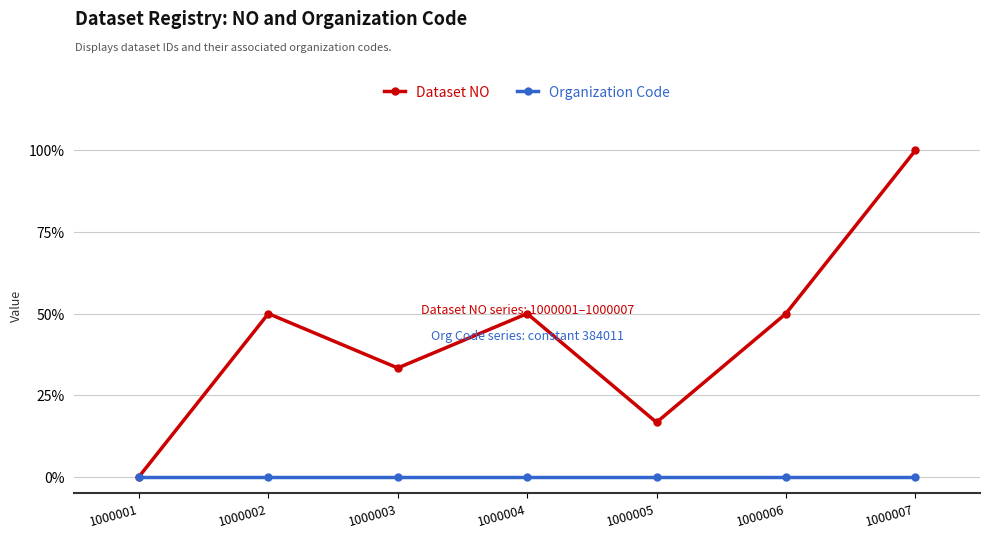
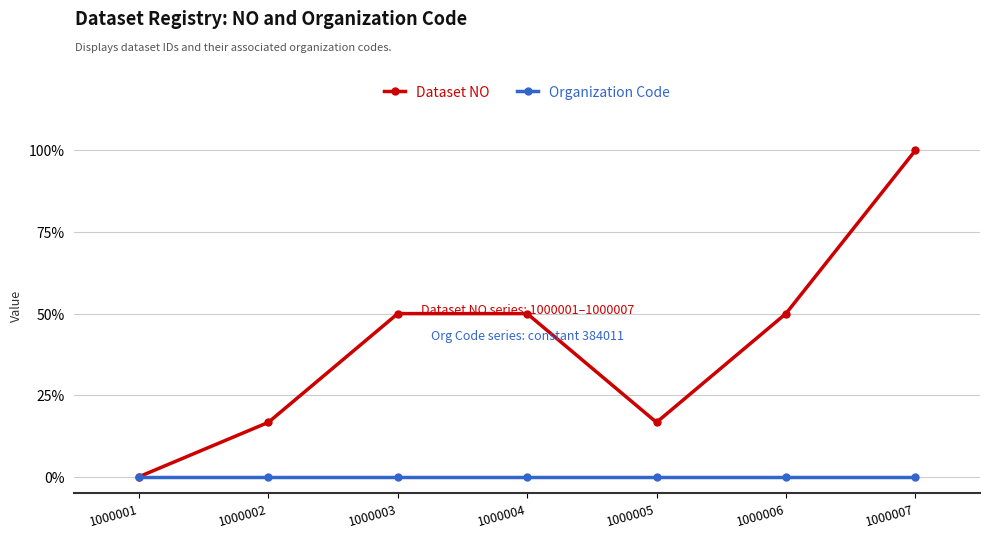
  {
    "Dataset NO": {
-     "1000002": "50%",
-     "1000003": "33%",
+     "1000002": "17%",
+     "1000003": "50%",
      "1000005": "17%",
      "1000006": "50%",
      "1000007": "100%"
    },
    "Organization Code": {
      "1000002": "0%",
      "1000003": "0%",
      "1000004": "0%",
      "1000005": "0%",
      "1000006": "0%",
      "1000007": "0%"
    }
  }
